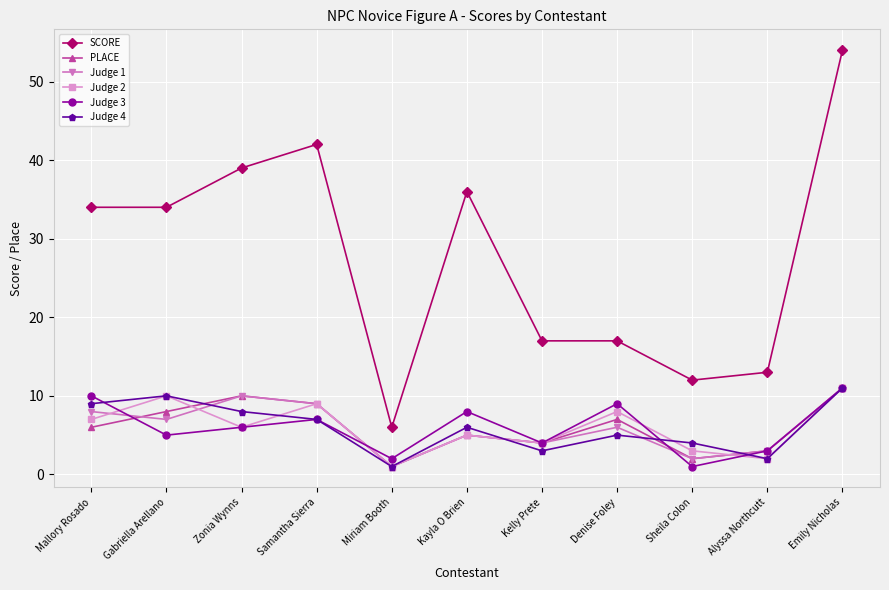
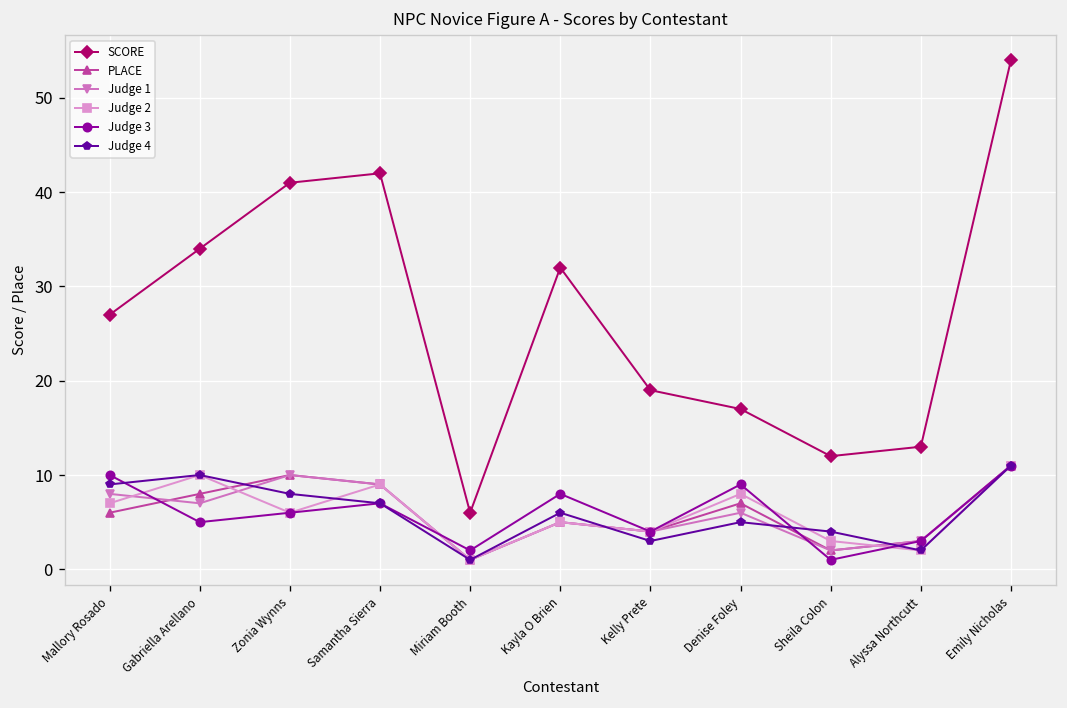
  {
    "SCORE": {
-     "Mallory Rosado": 34,
+     "Mallory Rosado": 27,
      "Gabriella Arellano": 34,
-     "Zonia Wynns": 39,
+     "Zonia Wynns": 41,
      "Samantha Sierra": 42,
      "Miriam Booth": 6,
-     "Kayla O Brien": 36,
-     "Kelly Prete": 17,
+     "Kayla O Brien": 32,
+     "Kelly Prete": 19,
      "Denise Foley": 17,
      "Sheila Colon": 12,
      "Alyssa Northcutt": 13,
      "Emily Nicholas": 54
    }
  }
